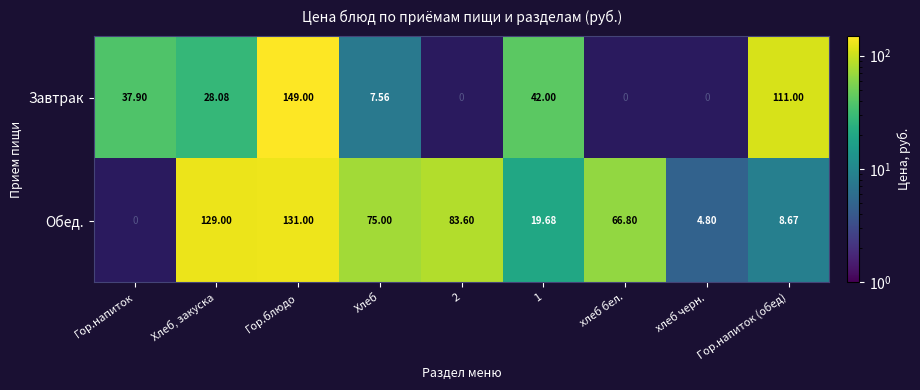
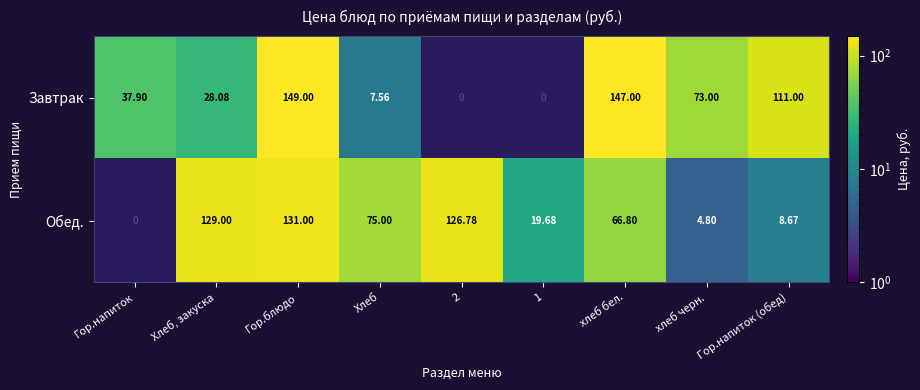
  {
    "Завтрак": {
      "Гор.напиток": 37.90,
      "Хлеб, закуска": 28.08,
      "Гор.блюдо": 149.00,
      "Хлеб": 7.56,
      "2": 0,
-     "1": 42.00,
-     "хлеб бел.": 0,
-     "хлеб черн.": 0,
+     "1": 0,
+     "хлеб бел.": 147.00,
+     "хлеб черн.": 73.00,
      "Гор.напиток (обед)": 111.00
    },
    "Обед.": {
      "Гор.напиток": 0,
      "Хлеб, закуска": 129.00,
      "Гор.блюдо": 131.00,
      "Хлеб": 75.00,
-     "2": 83.60,
+     "2": 126.78,
      "1": 19.68,
      "хлеб бел.": 66.80,
      "хлеб черн.": 4.80,
      "Гор.напиток (обед)": 8.67
    }
  }
